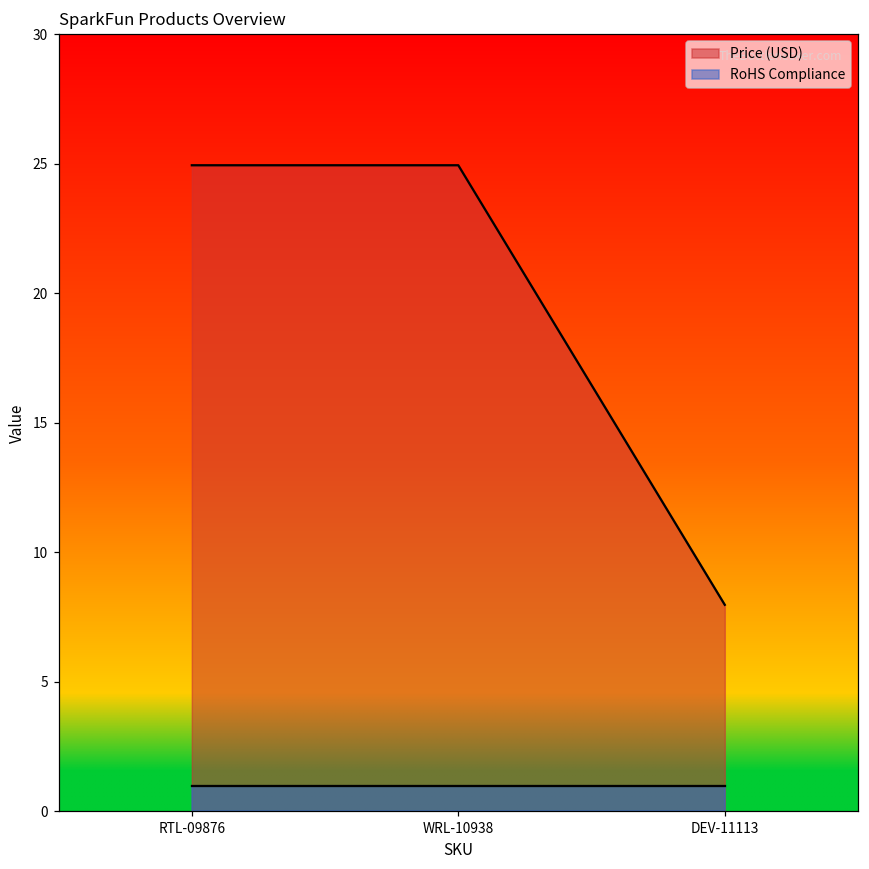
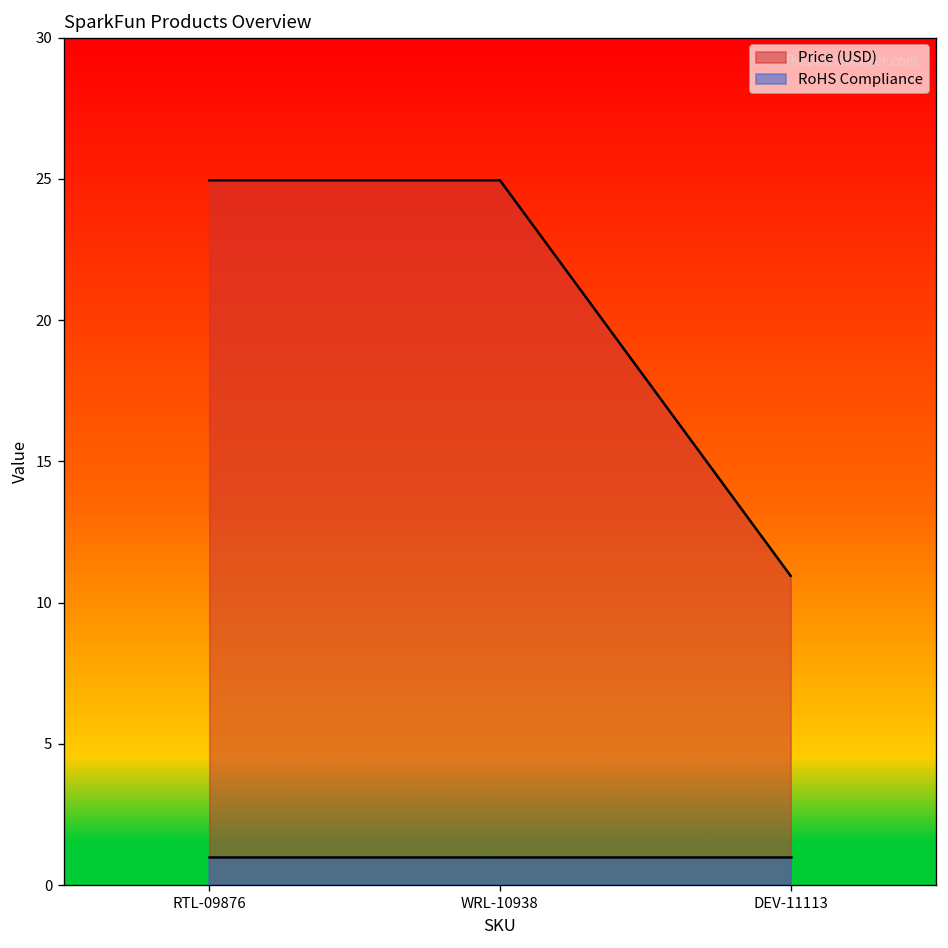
  {
    "Price (USD)": {
      "RTL-09876": 25.0,
      "WRL-10938": 25.0,
-     "DEV-11113": 8.0
+     "DEV-11113": 11.0
    },
    "RoHS Compliance": {
      "RTL-09876": 1.0,
      "WRL-10938": 1.0,
      "DEV-11113": 1.0
    }
  }
